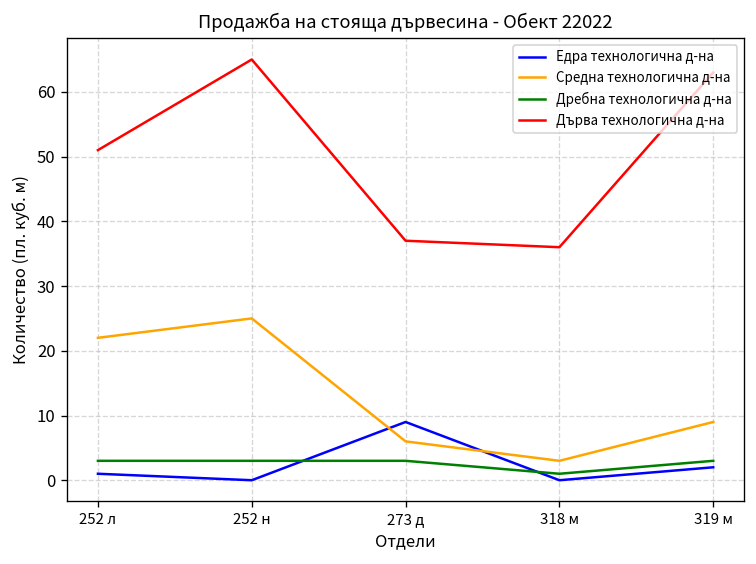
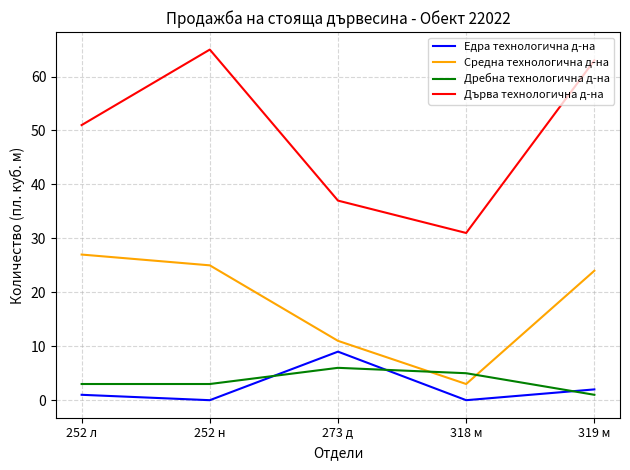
  {
    "Едра технологична д-на": {
      "252 л": 1,
      "252 н": 0,
      "273 д": 9,
      "318 м": 0,
      "319 м": 2
    },
    "Средна технологична д-на": {
-     "252 л": 22,
+     "252 л": 27,
      "252 н": 25,
-     "273 д": 6,
+     "273 д": 11,
      "318 м": 3,
-     "319 м": 9
+     "319 м": 24
    },
    "Дребна технологична д-на": {
      "252 л": 3,
      "252 н": 3,
-     "273 д": 3,
-     "318 м": 1,
-     "319 м": 3
+     "273 д": 6,
+     "318 м": 5,
+     "319 м": 1
    },
    "Дърва технологична д-на": {
      "252 л": 51,
      "252 н": 65,
      "273 д": 37,
-     "318 м": 36
+     "318 м": 31
    }
  }
